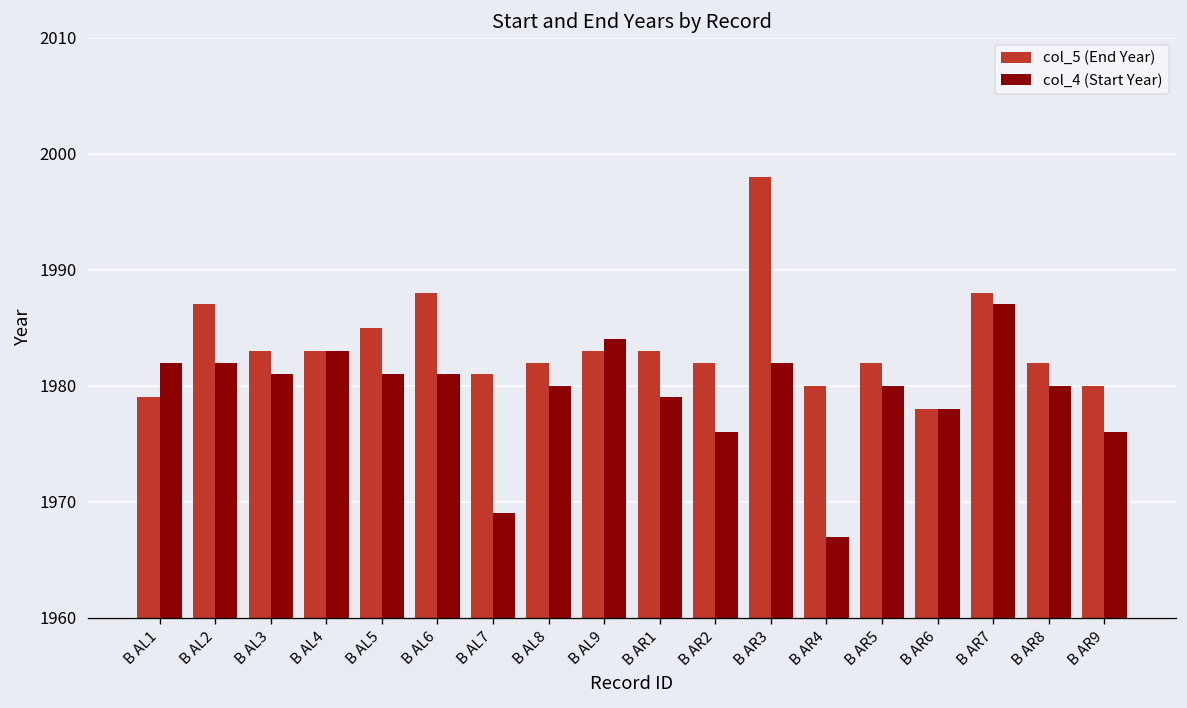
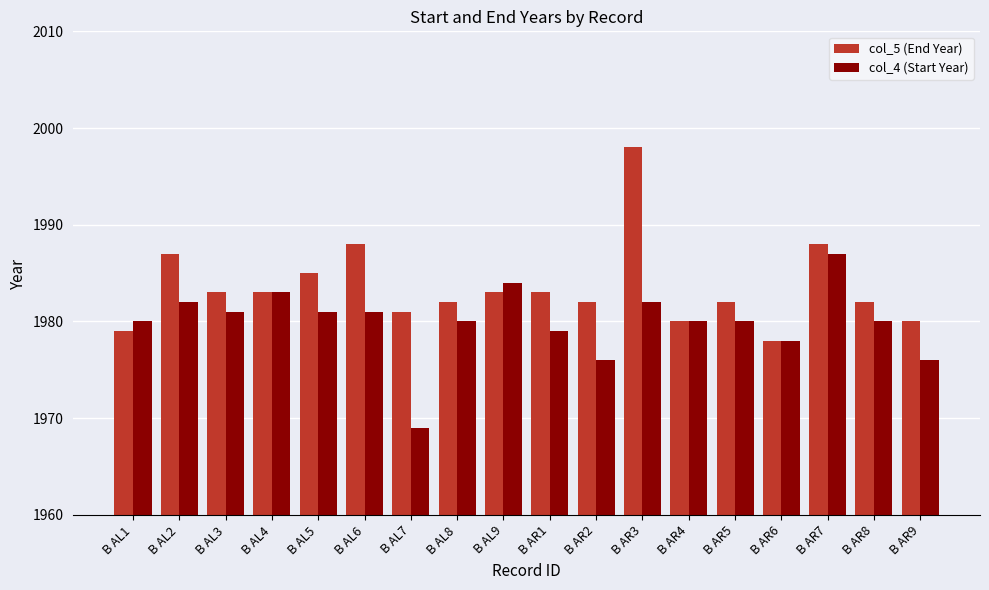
  {
    "col_5 (End Year)": {
      "B AL1": 1979,
      "B AL2": 1987,
      "B AL3": 1983,
      "B AL4": 1983,
      "B AL5": 1985,
      "B AL6": 1988,
      "B AL7": 1981,
      "B AL8": 1982,
      "B AL9": 1983,
      "B AR1": 1983,
      "B AR2": 1982,
      "B AR3": 1998,
      "B AR4": 1980,
      "B AR5": 1982,
      "B AR6": 1978,
      "B AR7": 1988,
      "B AR8": 1982,
      "B AR9": 1980
    },
    "col_4 (Start Year)": {
-     "B AL1": 1982,
+     "B AL1": 1980,
      "B AL2": 1982,
      "B AL3": 1981,
      "B AL4": 1983,
      "B AL5": 1981,
      "B AL6": 1981,
      "B AL7": 1969,
      "B AL8": 1980,
      "B AL9": 1984,
      "B AR1": 1979,
      "B AR2": 1976,
      "B AR3": 1982,
-     "B AR4": 1967,
+     "B AR4": 1980,
      "B AR5": 1980,
      "B AR6": 1978,
      "B AR7": 1987,
      "B AR8": 1980,
      "B AR9": 1976
    }
  }
